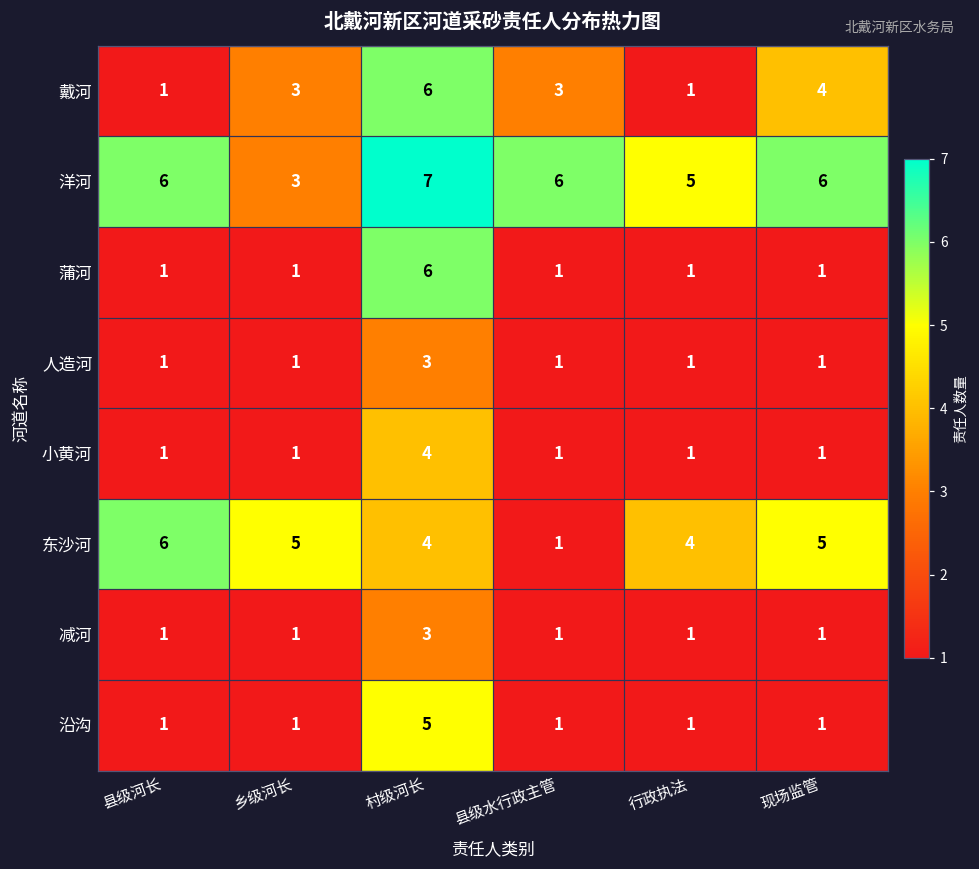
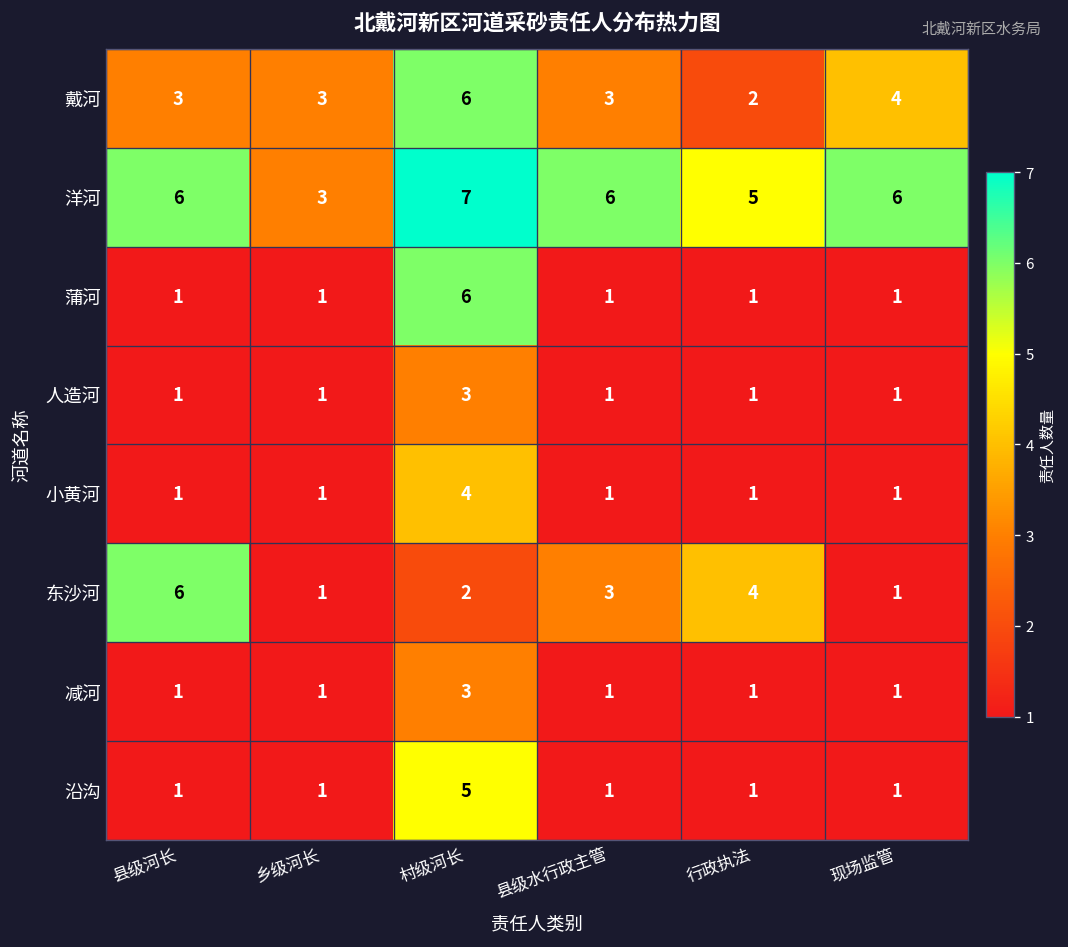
  {
    "戴河": {
-     "县级河长": 1,
+     "县级河长": 3,
      "乡级河长": 3,
      "村级河长": 6,
      "县级水行政主管": 3,
-     "行政执法": 1,
+     "行政执法": 2,
      "现场监管": 4
    },
    "洋河": {
      "县级河长": 6,
      "乡级河长": 3,
      "村级河长": 7,
      "县级水行政主管": 6,
      "行政执法": 5,
      "现场监管": 6
    },
    "蒲河": {
      "县级河长": 1,
      "乡级河长": 1,
      "村级河长": 6,
      "县级水行政主管": 1,
      "行政执法": 1,
      "现场监管": 1
    },
    "人造河": {
      "县级河长": 1,
      "乡级河长": 1,
      "村级河长": 3,
      "县级水行政主管": 1,
      "行政执法": 1,
      "现场监管": 1
    },
    "小黄河": {
      "县级河长": 1,
      "乡级河长": 1,
      "村级河长": 4,
      "县级水行政主管": 1,
      "行政执法": 1,
      "现场监管": 1
    },
    "东沙河": {
      "县级河长": 6,
-     "乡级河长": 5,
-     "村级河长": 4,
-     "县级水行政主管": 1,
+     "乡级河长": 1,
+     "村级河长": 2,
+     "县级水行政主管": 3,
      "行政执法": 4,
-     "现场监管": 5
+     "现场监管": 1
    },
    "减河": {
      "县级河长": 1,
      "乡级河长": 1,
      "村级河长": 3,
      "县级水行政主管": 1,
      "行政执法": 1,
      "现场监管": 1
    },
    "沿沟": {
      "县级河长": 1,
      "乡级河长": 1,
      "村级河长": 5,
      "县级水行政主管": 1,
      "行政执法": 1,
      "现场监管": 1
    }
  }
